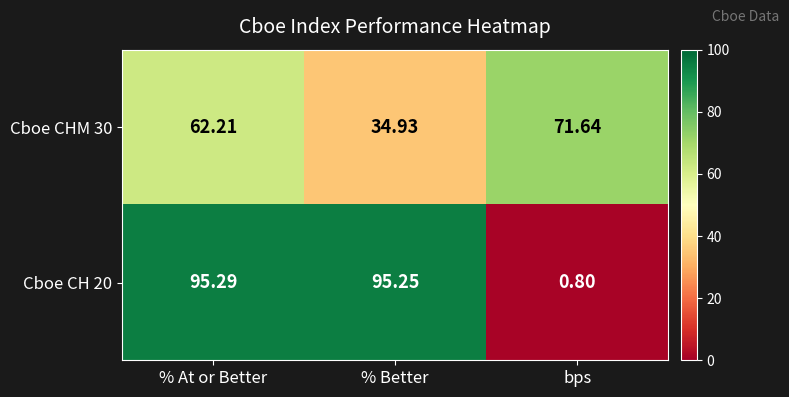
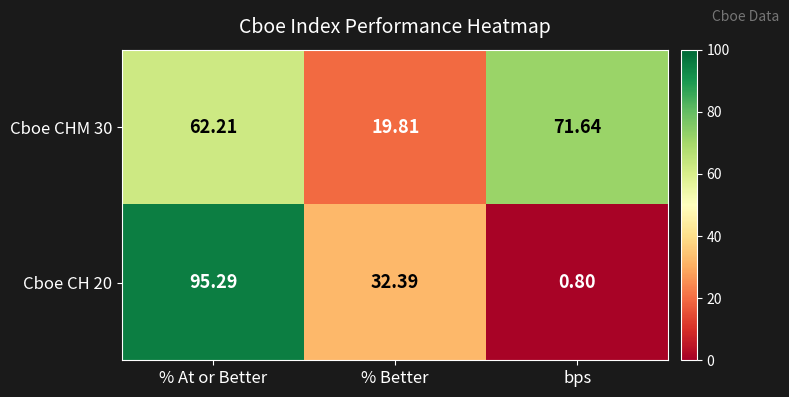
  {
    "Cboe CHM 30": {
      "% At or Better": 62.21,
-     "% Better": 34.93,
+     "% Better": 19.81,
      "bps": 71.64
    },
    "Cboe CH 20": {
      "% At or Better": 95.29,
-     "% Better": 95.25,
+     "% Better": 32.39,
      "bps": 0.80
    }
  }
